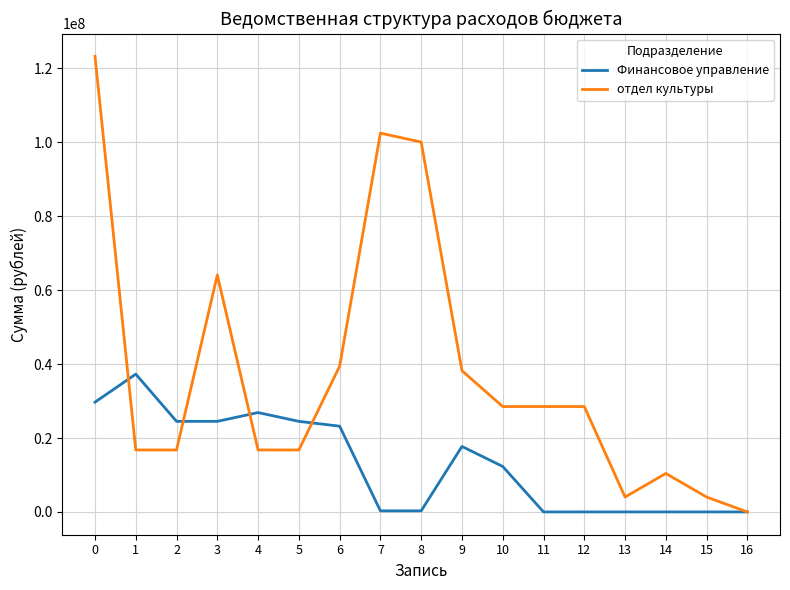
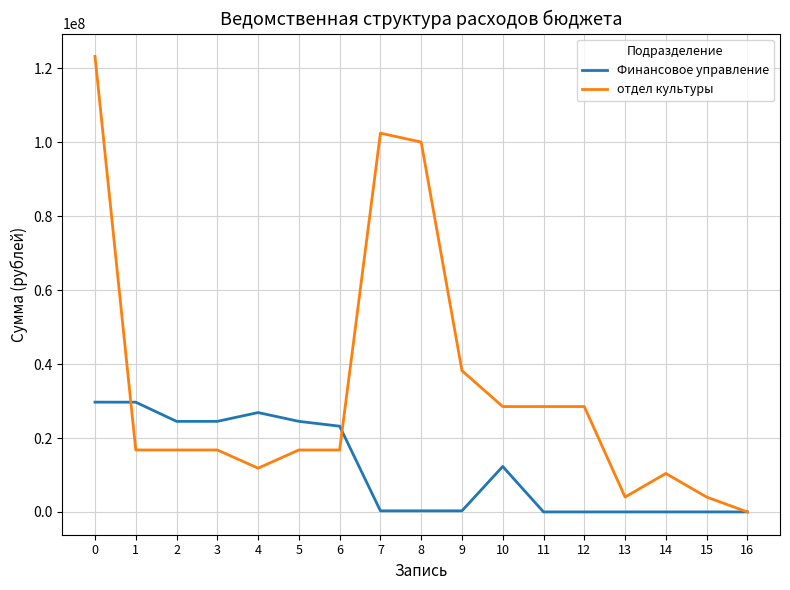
  {
    "Финансовое управление": {
      "0": 30000000,
-     "1": 37000000,
+     "1": 30000000,
      "2": 25000000,
      "3": 25000000,
      "4": 27000000,
      "5": 25000000,
      "6": 23000000,
      "7": 0,
      "8": 0,
-     "9": 18000000,
+     "9": 0,
      "10": 12000000,
      "11": 0,
      "12": 0,
      "13": 0,
      "14": 0,
      "15": 0
    },
    "отдел культуры": {
      "0": 123000000,
      "1": 17000000,
      "2": 17000000,
-     "3": 64000000,
-     "4": 17000000,
+     "3": 17000000,
+     "4": 12000000,
      "5": 17000000,
-     "6": 39000000,
+     "6": 17000000,
      "7": 102000000,
      "8": 100000000,
      "9": 38000000,
      "10": 29000000,
      "11": 29000000,
      "12": 29000000,
      "13": 4000000,
      "14": 10000000,
      "15": 4000000
    }
  }
